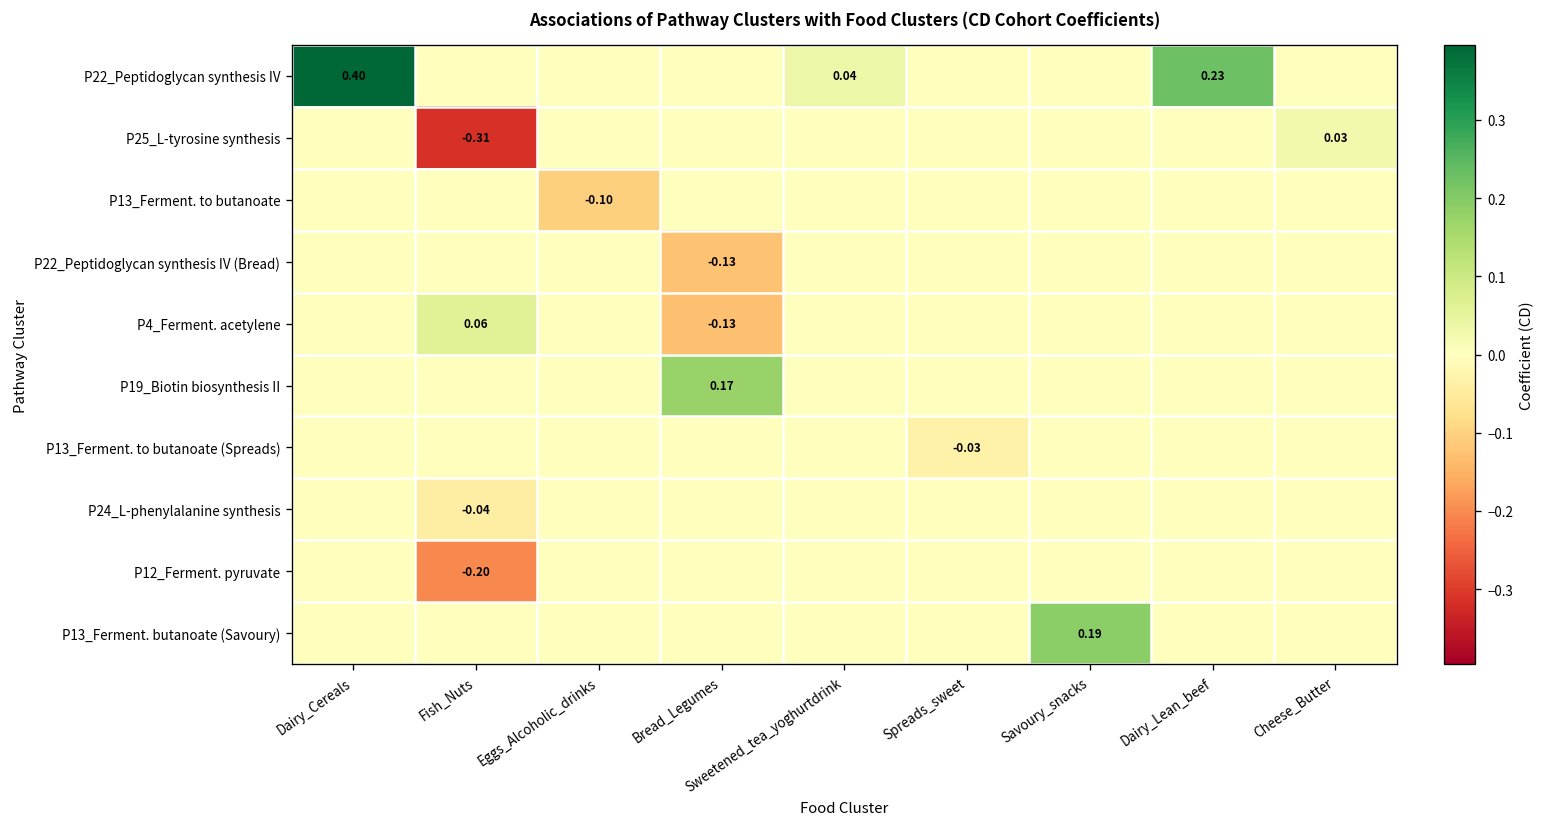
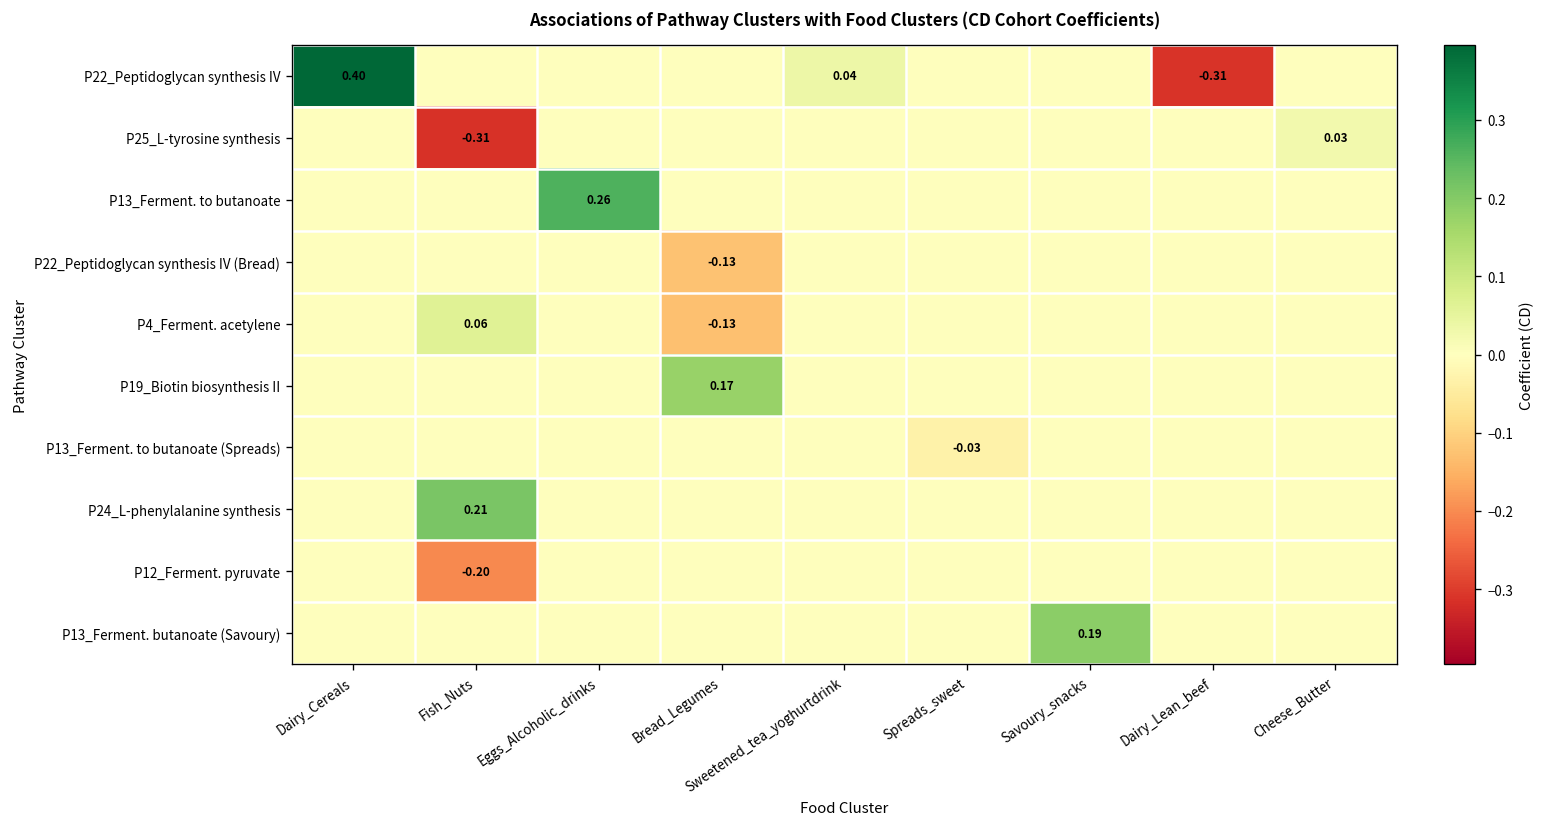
  {
    "P22_Peptidoglycan synthesis IV": {
      "Dairy_Cereals": 0.40,
      "Sweetened_tea_yoghurtdrink": 0.04,
-     "Dairy_Lean_beef": 0.23
+     "Dairy_Lean_beef": -0.31
    },
    "P25_L-tyrosine synthesis": {
      "Fish_Nuts": -0.31,
      "Cheese_Butter": 0.03
    },
    "P13_Ferment. to butanoate": {
-     "Eggs_Alcoholic_drinks": -0.10
+     "Eggs_Alcoholic_drinks": 0.26
    },
    "P22_Peptidoglycan synthesis IV (Bread)": {
      "Bread_Legumes": -0.13
    },
    "P4_Ferment. acetylene": {
      "Fish_Nuts": 0.06,
      "Bread_Legumes": -0.13
    },
    "P19_Biotin biosynthesis II": {
      "Bread_Legumes": 0.17
    },
    "P13_Ferment. to butanoate (Spreads)": {
      "Spreads_sweet": -0.03
    },
    "P24_L-phenylalanine synthesis": {
-     "Fish_Nuts": -0.04
+     "Fish_Nuts": 0.21
    },
    "P12_Ferment. pyruvate": {
      "Fish_Nuts": -0.20
    },
    "P13_Ferment. butanoate (Savoury)": {
      "Savoury_snacks": 0.19
    }
  }
